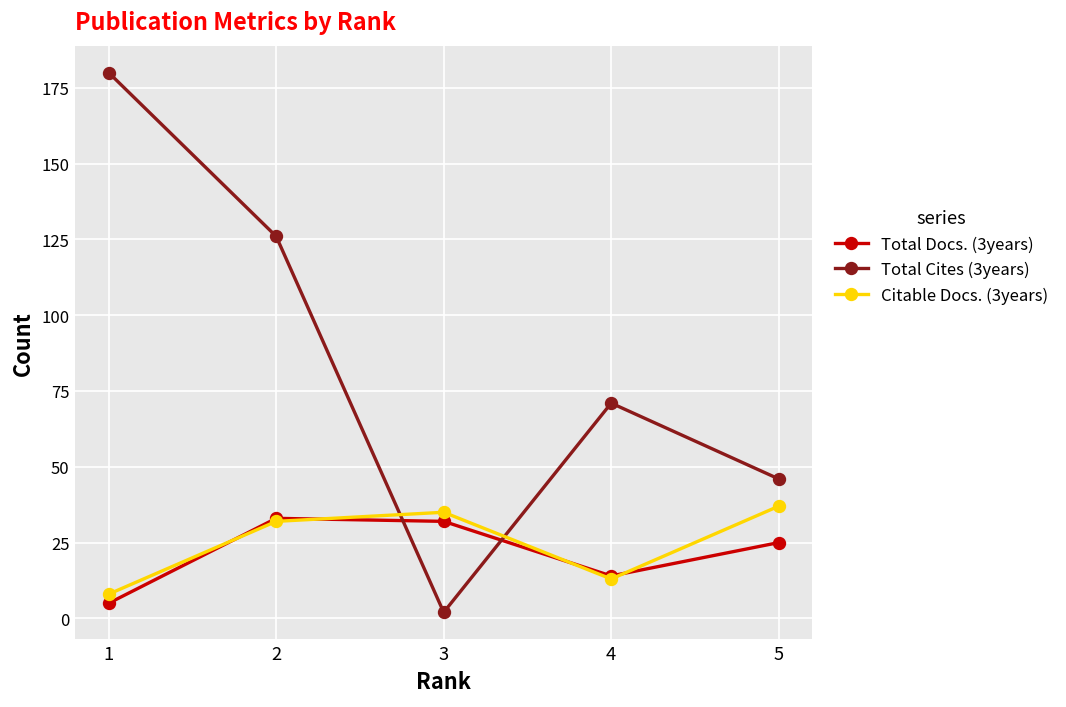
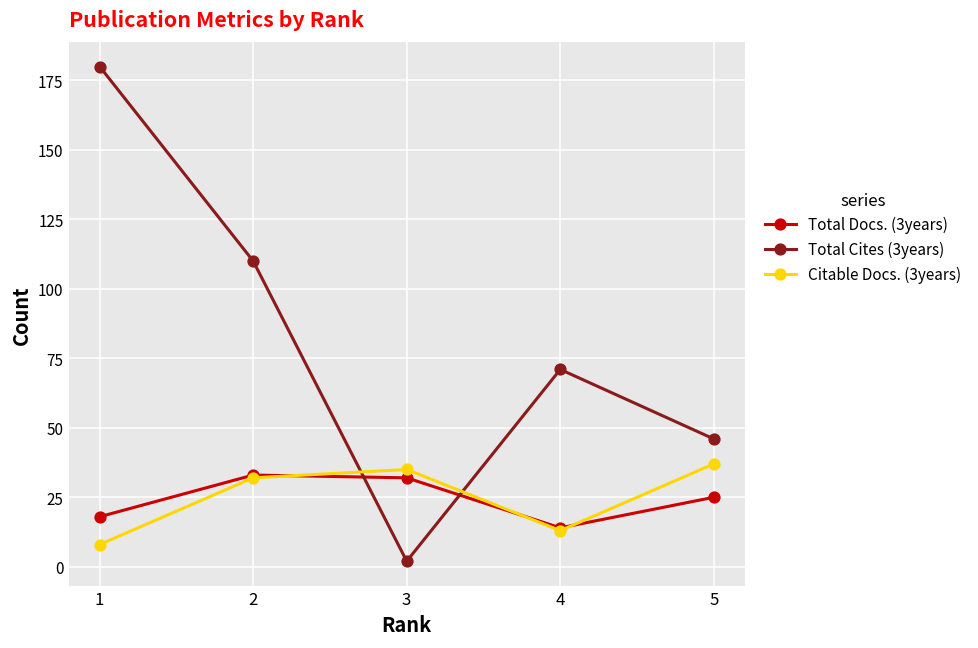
  {
    "Total Docs. (3years)": {
-     "1": 5,
+     "1": 18,
      "3": 32,
      "5": 25
    },
    "Total Cites (3years)": {
      "1": 180,
-     "2": 126,
+     "2": 110,
      "3": 2,
      "4": 71,
      "5": 46
    },
    "Citable Docs. (3years)": {
      "1": 8,
      "3": 35,
      "5": 37
    }
  }
